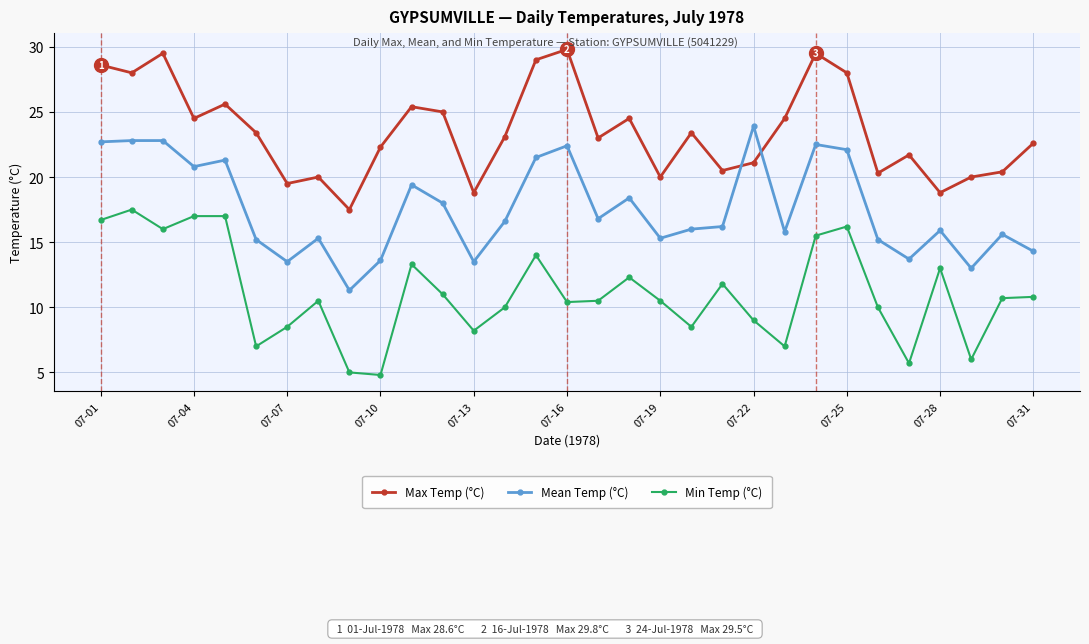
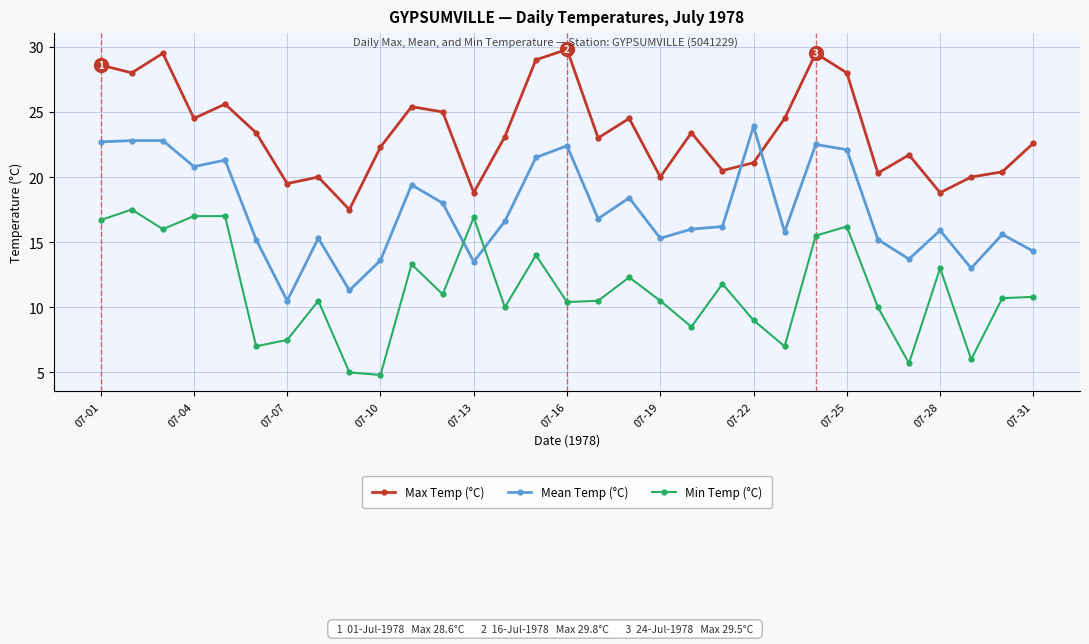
  {
    "Mean Temp (°C)": {
      "07-01": 22.7,
      "07-04": 20.8,
-     "07-07": 13.5,
+     "07-07": 10.5,
      "07-10": 13.6,
      "07-13": 13.5,
      "07-16": 22.4,
      "07-19": 15.3,
      "07-22": 23.9,
      "07-25": 22.1,
      "07-28": 15.9,
      "07-31": 14.3
    },
    "Min Temp (°C)": {
      "07-01": 16.7,
      "07-04": 17.0,
-     "07-07": 8.5,
+     "07-07": 7.5,
      "07-10": 4.8,
-     "07-13": 8.2,
+     "07-13": 16.9,
      "07-16": 10.4,
      "07-19": 10.5,
      "07-22": 9.0,
      "07-25": 16.2,
      "07-28": 13.0,
      "07-31": 10.8
    }
  }
